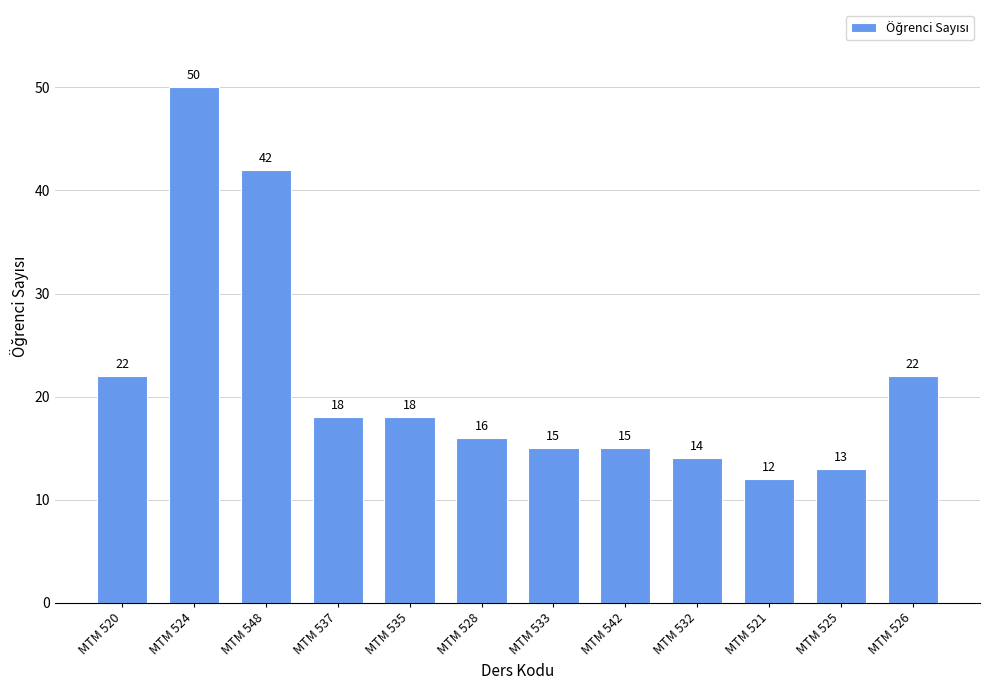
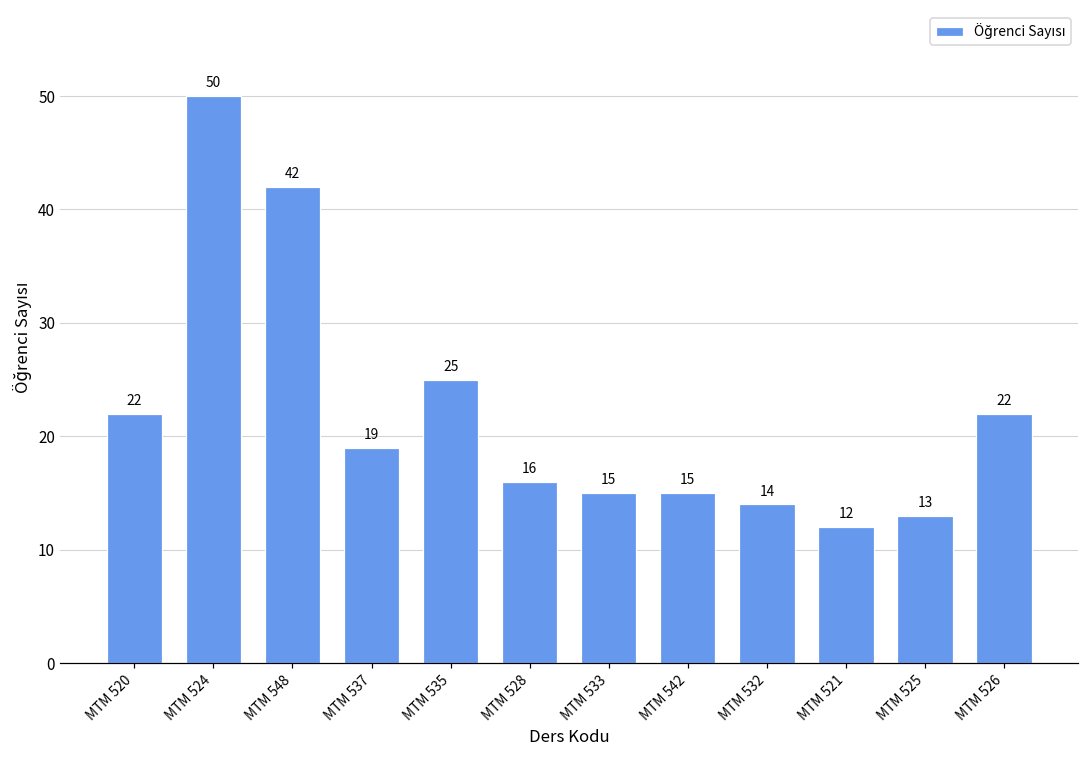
  {
    "MTM 520": 22,
    "MTM 524": 50,
    "MTM 548": 42,
-   "MTM 537": 18,
-   "MTM 535": 18,
+   "MTM 537": 19,
+   "MTM 535": 25,
    "MTM 528": 16,
    "MTM 533": 15,
    "MTM 542": 15,
    "MTM 532": 14,
    "MTM 521": 12,
    "MTM 525": 13,
    "MTM 526": 22
  }
